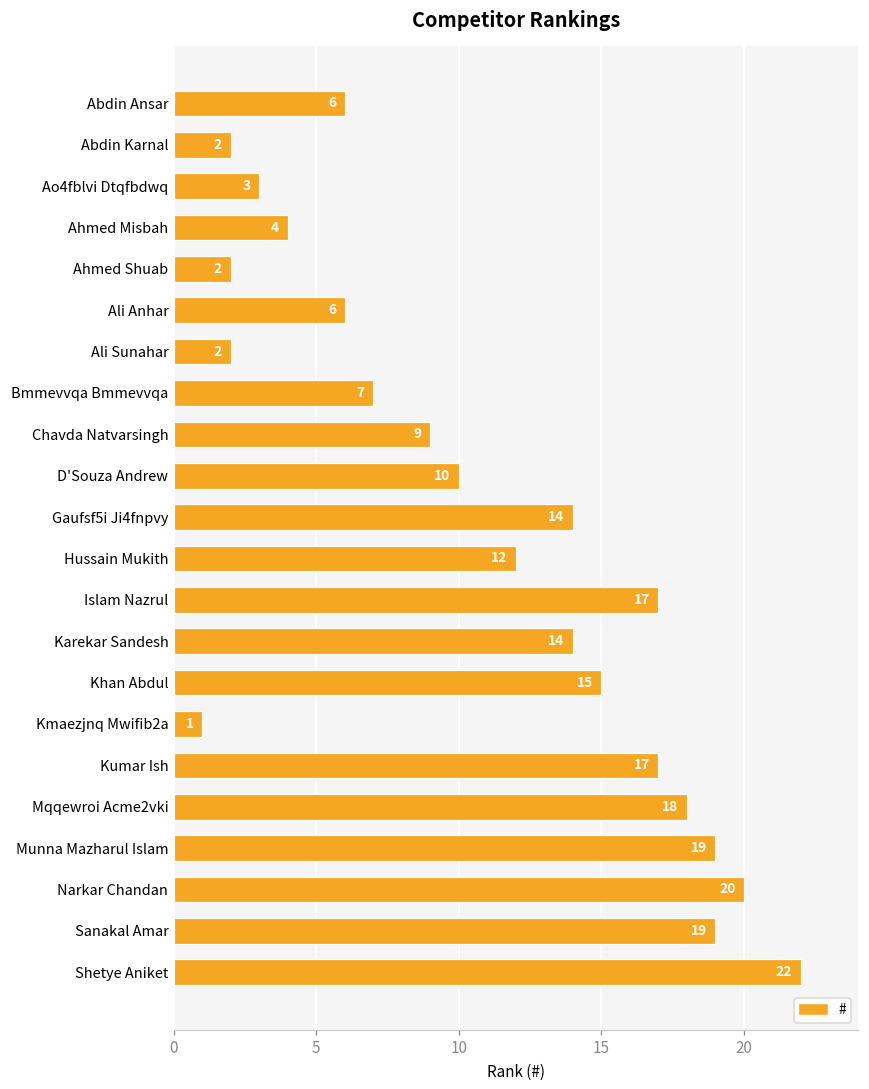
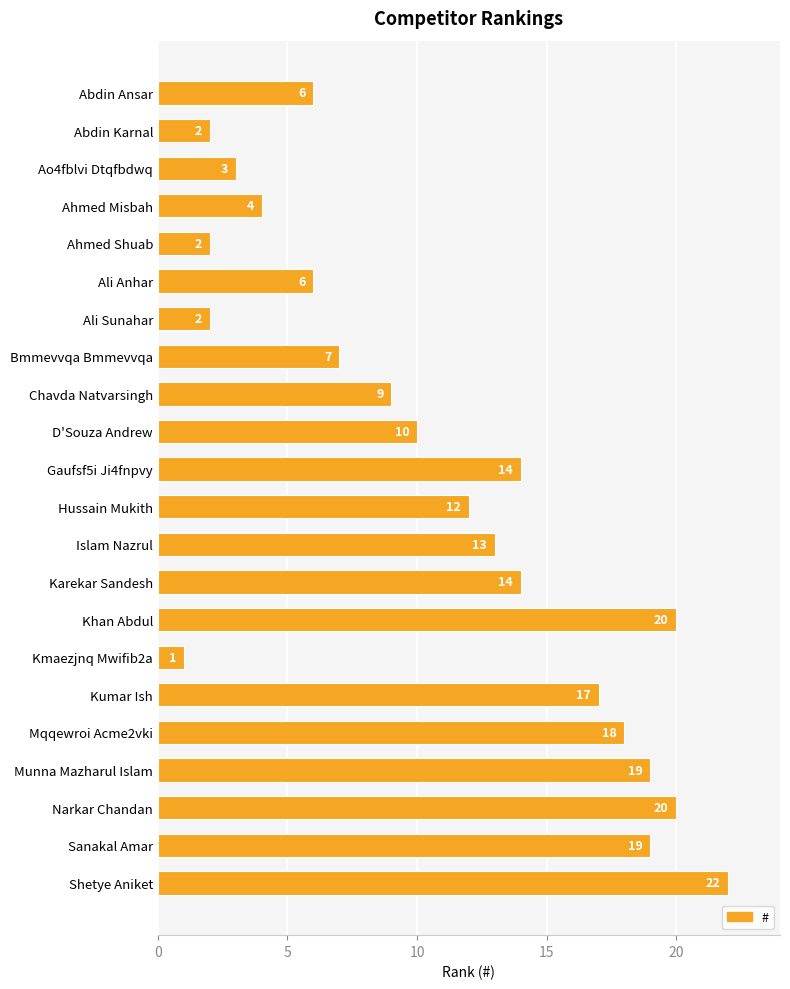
  {
    "Abdin Ansar": 6,
    "Abdin Karnal": 2,
    "Ao4fblvi Dtqfbdwq": 3,
    "Ahmed Misbah": 4,
    "Ahmed Shuab": 2,
    "Ali Anhar": 6,
    "Ali Sunahar": 2,
    "Bmmevvqa Bmmevvqa": 7,
    "Chavda Natvarsingh": 9,
    "D'Souza Andrew": 10,
    "Gaufsf5i Ji4fnpvy": 14,
    "Hussain Mukith": 12,
-   "Islam Nazrul": 17,
+   "Islam Nazrul": 13,
    "Karekar Sandesh": 14,
-   "Khan Abdul": 15,
+   "Khan Abdul": 20,
    "Kmaezjnq Mwifib2a": 1,
    "Kumar Ish": 17,
    "Mqqewroi Acme2vki": 18,
    "Munna Mazharul Islam": 19,
    "Narkar Chandan": 20,
    "Sanakal Amar": 19,
    "Shetye Aniket": 22
  }
